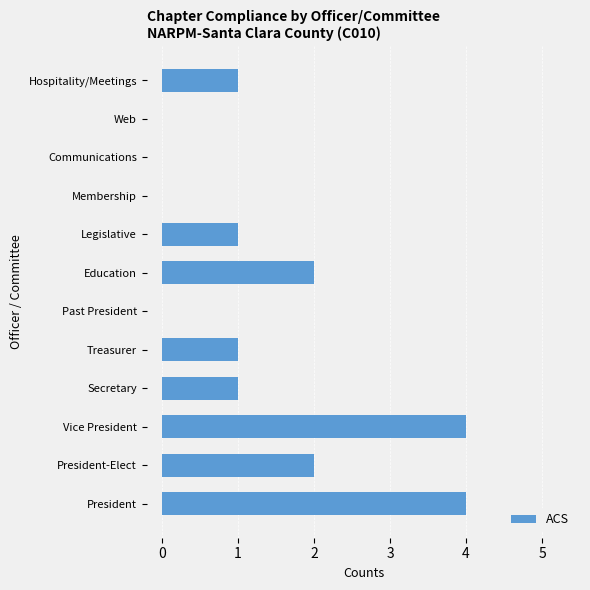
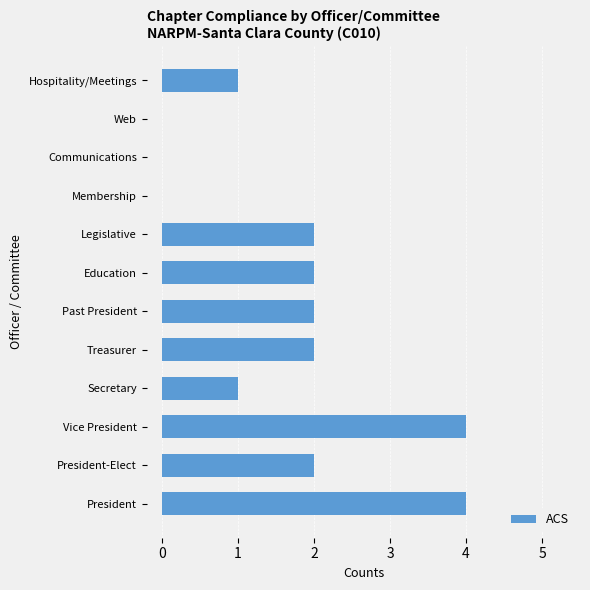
  {
    "Hospitality/Meetings": 1,
    "Web": 0,
    "Communications": 0,
    "Membership": 0,
-   "Legislative": 1,
+   "Legislative": 2,
    "Education": 2,
-   "Past President": 0,
-   "Treasurer": 1,
+   "Past President": 2,
+   "Treasurer": 2,
    "Secretary": 1,
    "Vice President": 4,
    "President-Elect": 2,
    "President": 4
  }
